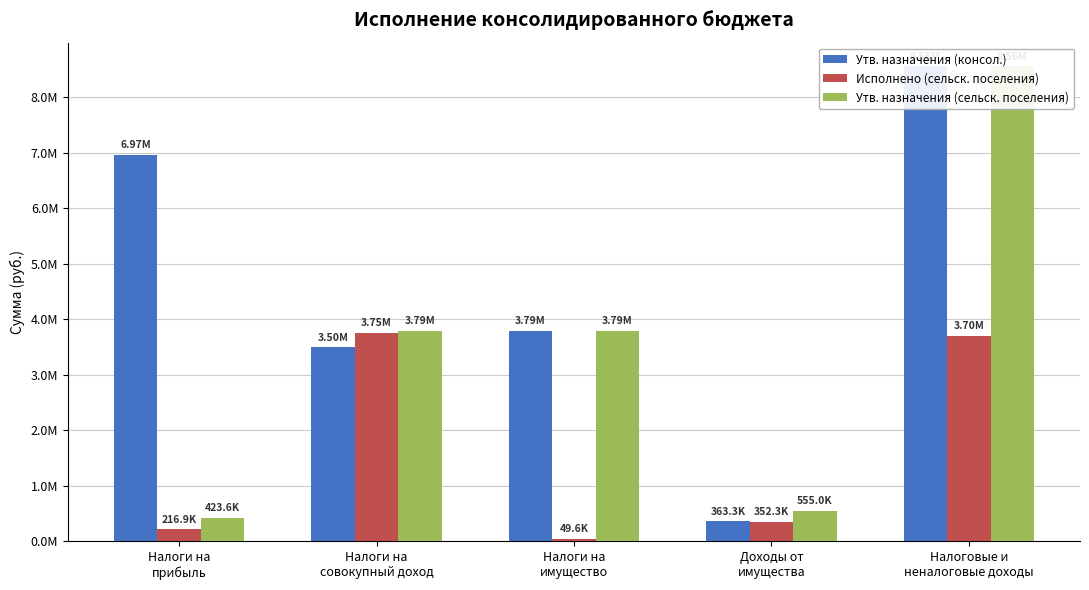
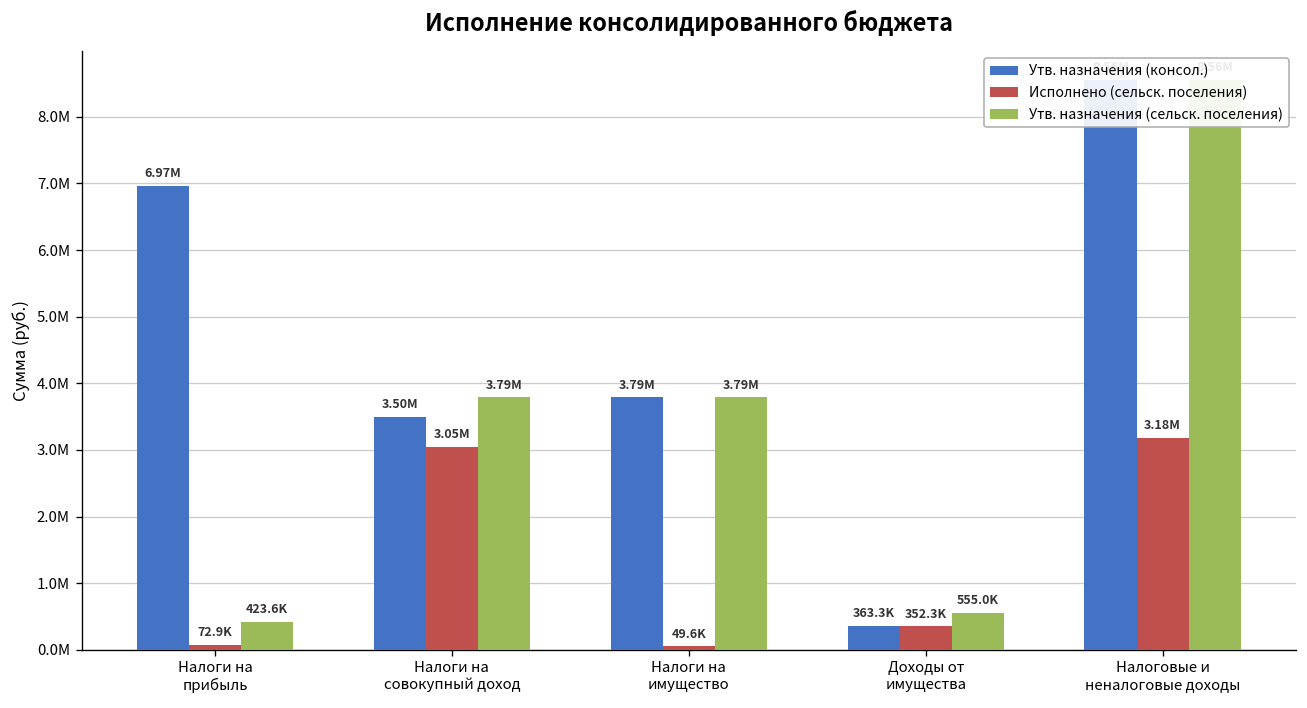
  {
    "Утв. назначения (консол.)": {
      "Налоги на прибыль": "6.97M",
      "Налоги на совокупный доход": "3.50M",
      "Налоги на имущество": "3.79M",
      "Доходы от имущества": "363.3K"
    },
    "Исполнено (сельск. поселения)": {
-     "Налоги на прибыль": "216.9K",
-     "Налоги на совокупный доход": "3.75M",
+     "Налоги на прибыль": "72.9K",
+     "Налоги на совокупный доход": "3.05M",
      "Налоги на имущество": "49.6K",
      "Доходы от имущества": "352.3K",
-     "Налоговые и неналоговые доходы": "3.70M"
+     "Налоговые и неналоговые доходы": "3.18M"
    },
    "Утв. назначения (сельск. поселения)": {
      "Налоги на прибыль": "423.6K",
      "Налоги на совокупный доход": "3.79M",
      "Налоги на имущество": "3.79M",
      "Доходы от имущества": "555.0K"
    }
  }
